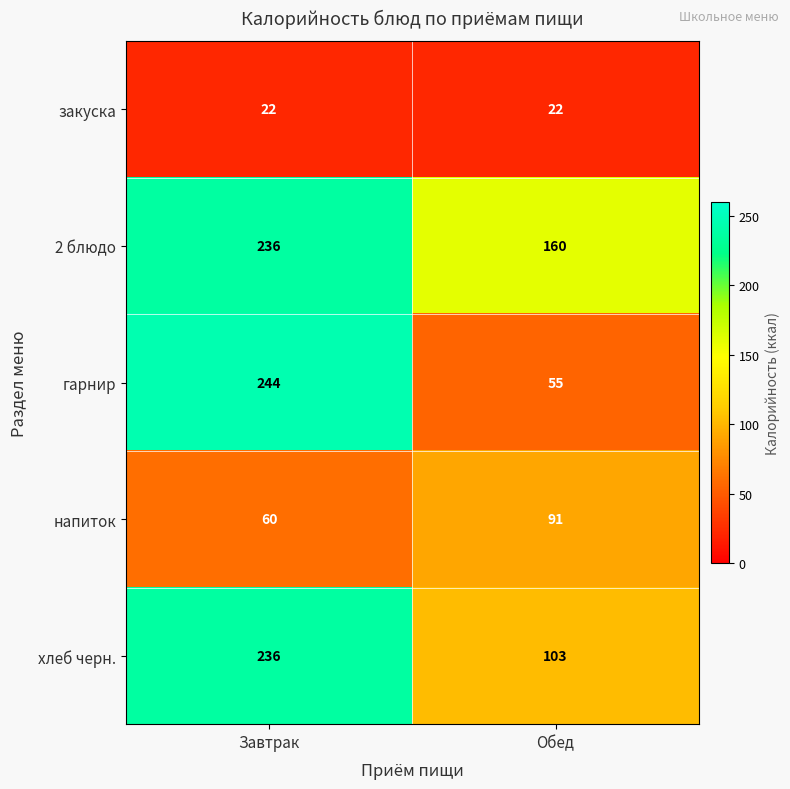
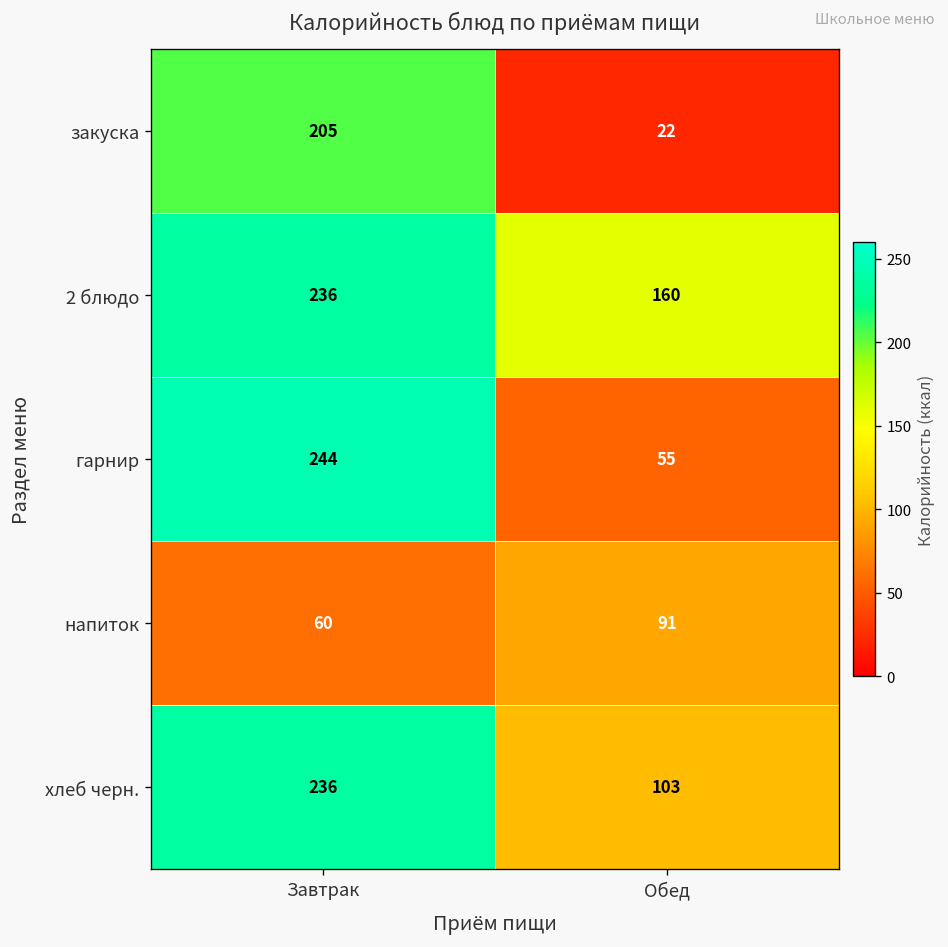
  {
    "закуска": {
-     "Завтрак": 22,
+     "Завтрак": 205,
      "Обед": 22
    },
    "2 блюдо": {
      "Завтрак": 236,
      "Обед": 160
    },
    "гарнир": {
      "Завтрак": 244,
      "Обед": 55
    },
    "напиток": {
      "Завтрак": 60,
      "Обед": 91
    },
    "хлеб черн.": {
      "Завтрак": 236,
      "Обед": 103
    }
  }
